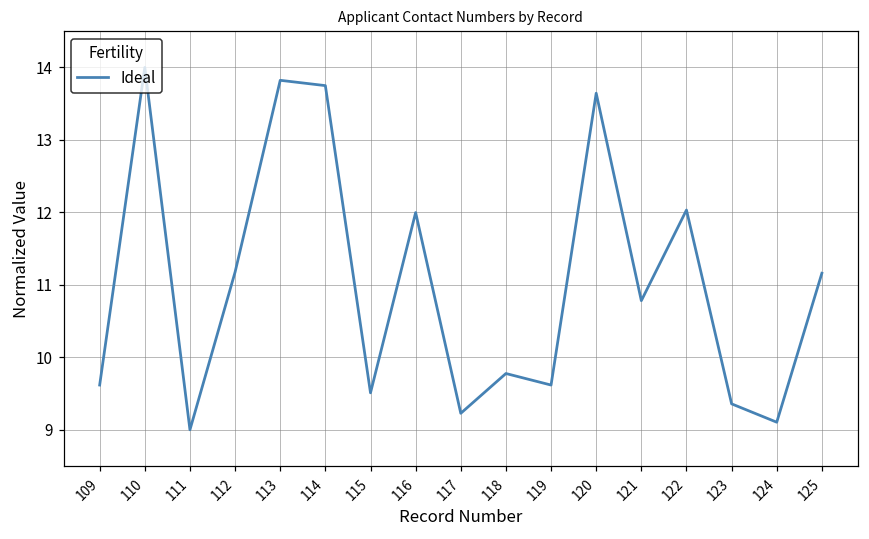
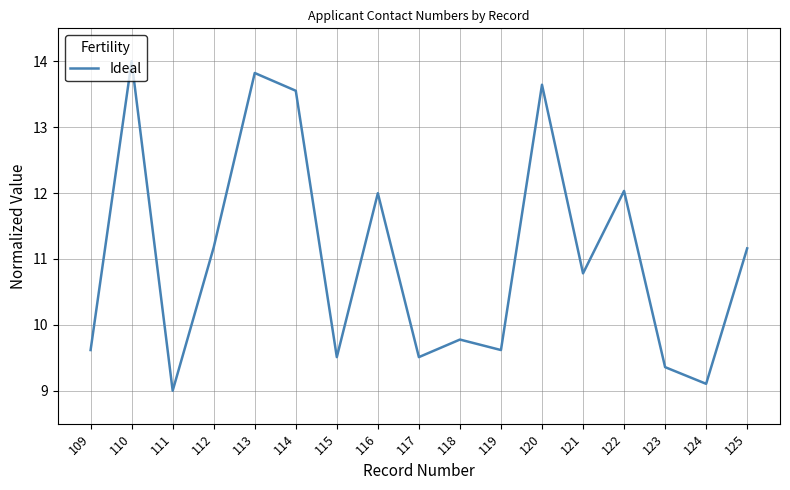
  {
    "109": 9.6,
    "111": 9.0,
    "112": 11.2,
    "113": 13.8,
-   "114": 13.7,
+   "114": 13.6,
    "115": 9.5,
    "116": 12.0,
-   "117": 9.2,
+   "117": 9.5,
    "118": 9.8,
    "119": 9.6,
    "120": 13.6,
    "121": 10.8,
    "122": 12.0,
    "123": 9.4,
    "124": 9.1,
    "125": 11.2
  }
